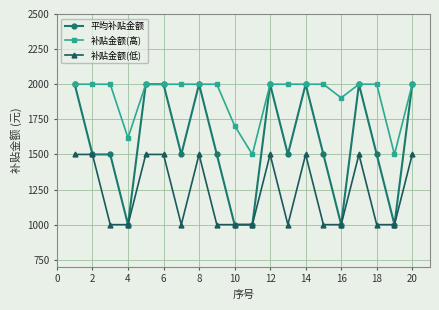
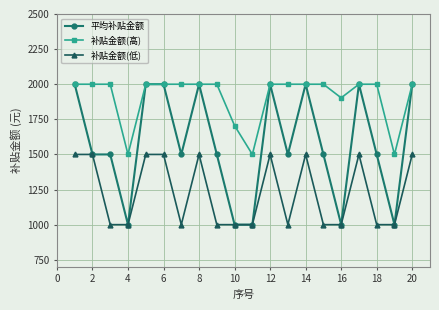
  {
    "补贴金额(高)": {
      "2": 2000,
-     "4": 1620,
+     "4": 1500,
      "10": 1710,
      "16": 1900,
      "18": 2000
    }
  }
